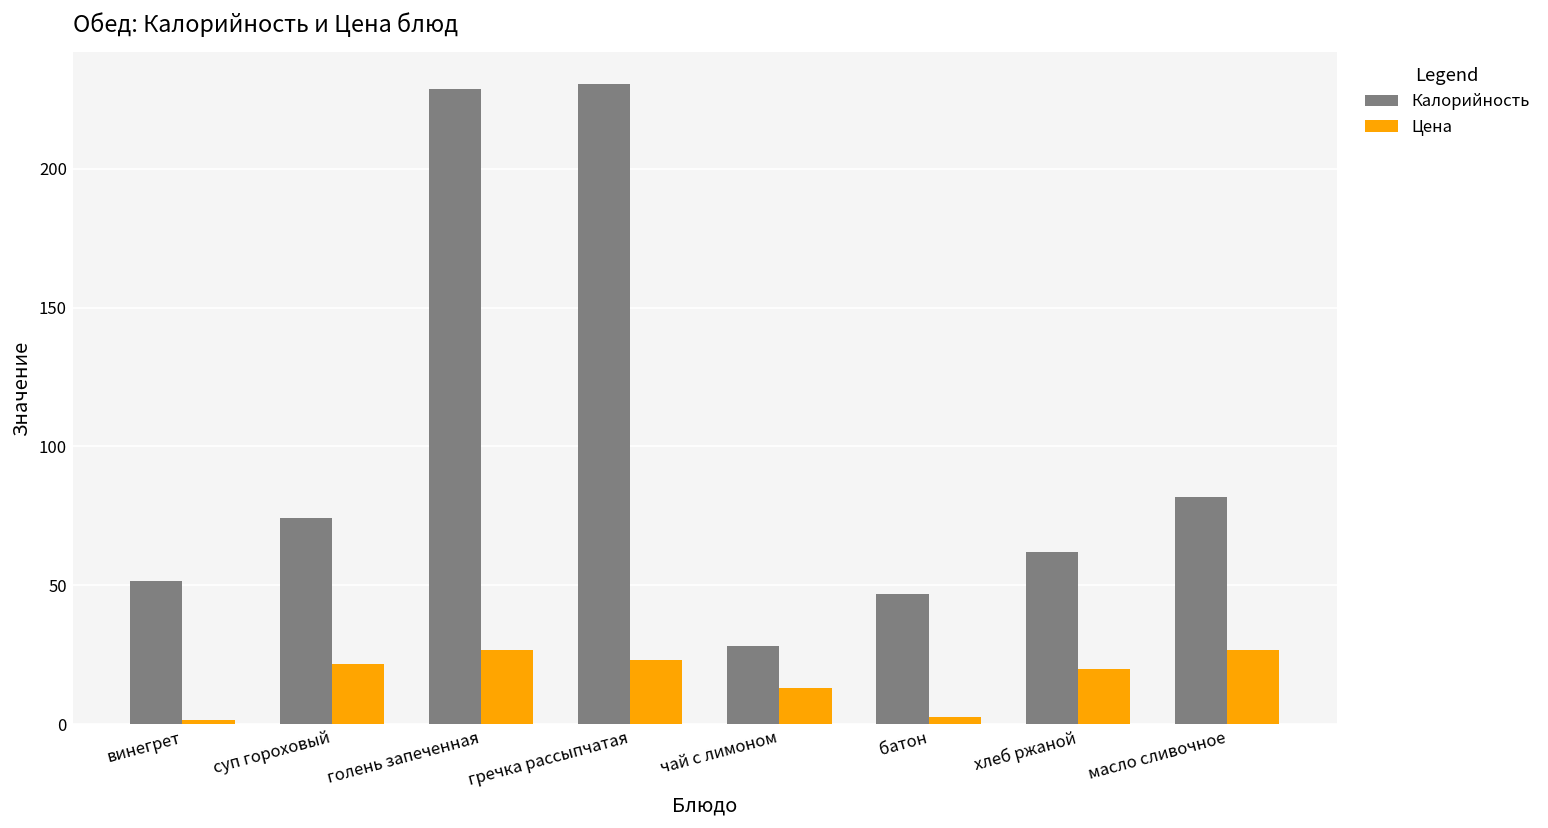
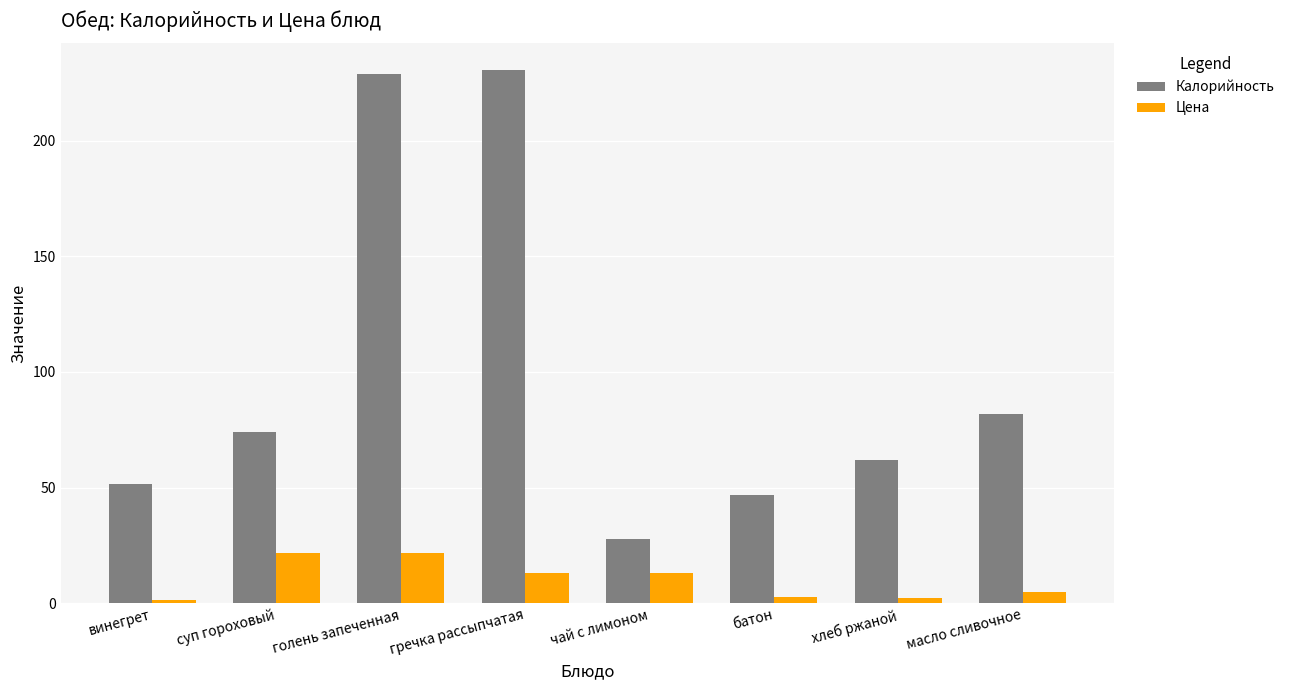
  {
    "Калорийность": {
      "винегрет": 52,
      "суп гороховый": 74,
      "голень запеченная": 229,
      "гречка рассыпчатая": 230,
      "чай с лимоном": 28,
      "батон": 47,
      "хлеб ржаной": 62,
      "масло сливочное": 82
    },
    "Цена": {
      "винегрет": 2,
      "суп гороховый": 22,
-     "голень запеченная": 27,
-     "гречка рассыпчатая": 23,
+     "голень запеченная": 22,
+     "гречка рассыпчатая": 13,
      "чай с лимоном": 13,
      "батон": 3,
-     "хлеб ржаной": 20,
-     "масло сливочное": 27
+     "хлеб ржаной": 2,
+     "масло сливочное": 5
    }
  }
